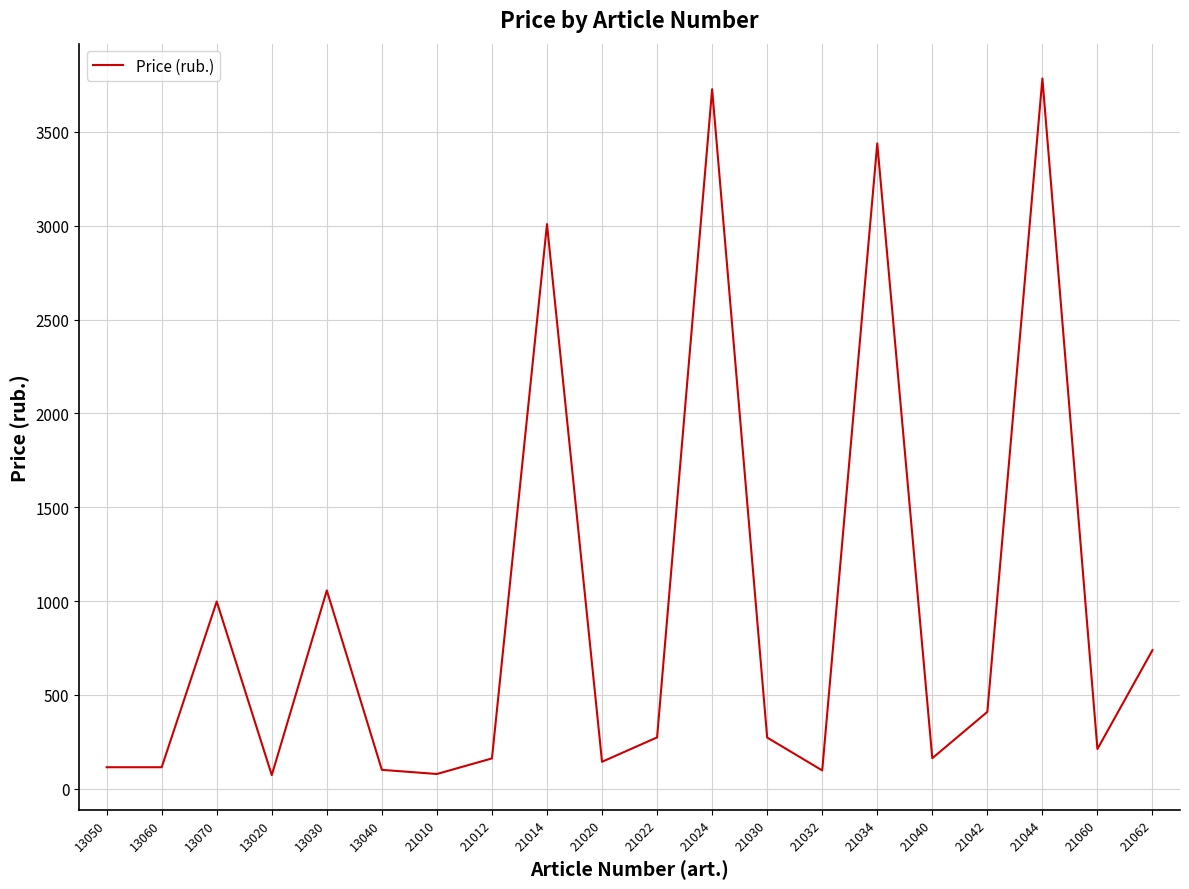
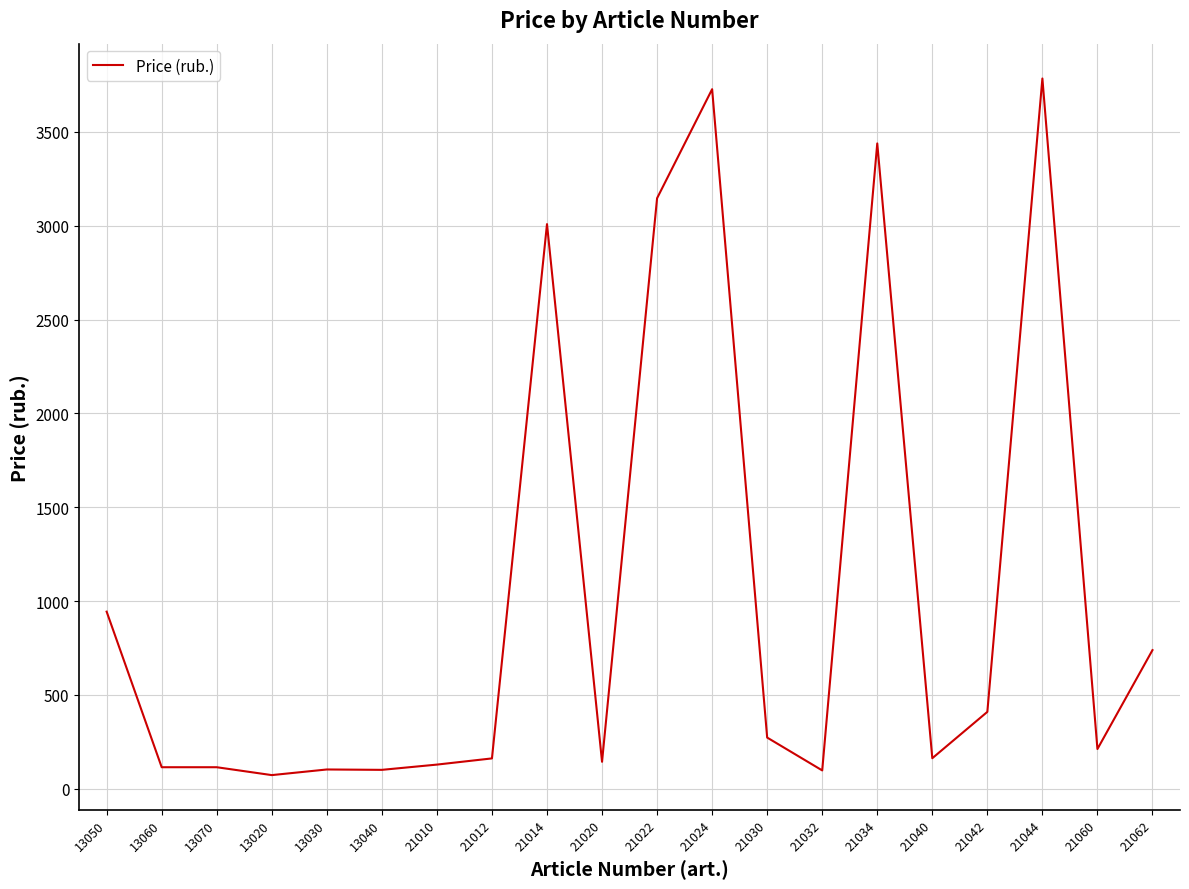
  {
-   "13050": 120,
+   "13050": 940,
    "13060": 120,
-   "13070": 1000,
+   "13070": 120,
    "13020": 70,
-   "13030": 1060,
+   "13030": 100,
    "13040": 100,
-   "21010": 80,
+   "21010": 130,
    "21012": 160,
    "21014": 3010,
    "21020": 140,
-   "21022": 270,
+   "21022": 3150,
    "21024": 3730,
    "21030": 270,
    "21032": 100,
    "21034": 3440,
    "21040": 160,
    "21042": 410,
    "21044": 3790,
    "21060": 210,
    "21062": 740
  }
